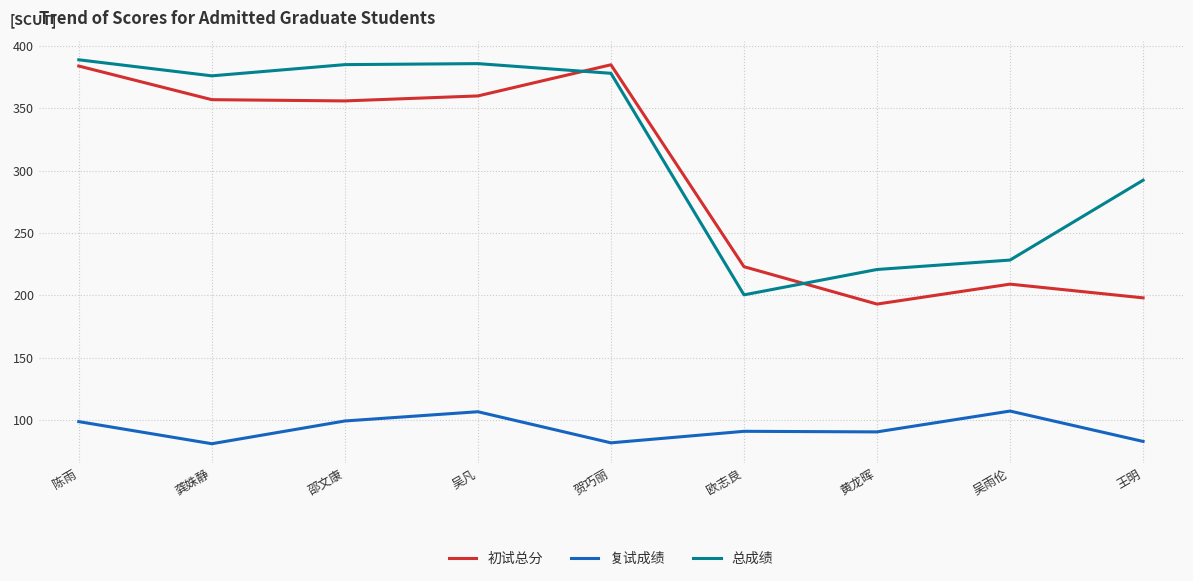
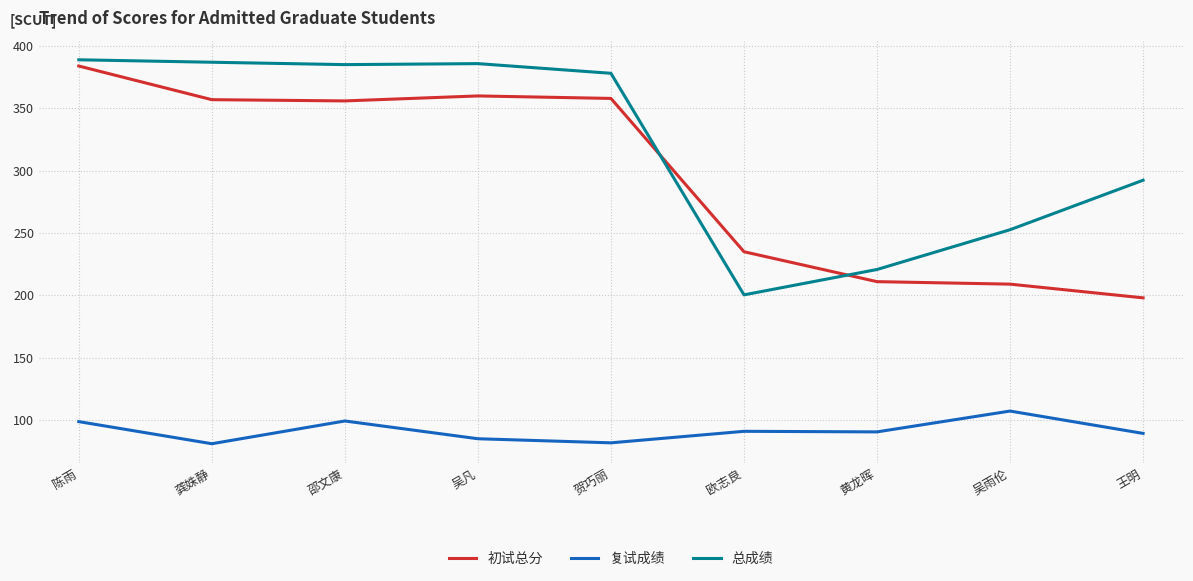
  {
    "初试总分": {
      "陈雨": 384,
      "龚姝静": 357,
      "邵文康": 356,
      "吴凡": 360,
-     "贺巧丽": 385,
-     "欧志良": 223,
-     "黄龙晖": 193,
+     "贺巧丽": 358,
+     "欧志良": 235,
+     "黄龙晖": 211,
      "吴雨伦": 209,
      "王明": 198
    },
    "复试成绩": {
      "陈雨": 99,
      "龚姝静": 81,
      "邵文康": 99,
-     "吴凡": 107,
+     "吴凡": 85,
      "贺巧丽": 82,
      "欧志良": 91,
      "黄龙晖": 90,
      "吴雨伦": 107,
-     "王明": 83
+     "王明": 89
    },
    "总成绩": {
      "陈雨": 389,
-     "龚姝静": 376,
+     "龚姝静": 387,
      "邵文康": 385,
      "吴凡": 386,
      "贺巧丽": 378,
      "欧志良": 200,
      "黄龙晖": 221,
-     "吴雨伦": 228,
+     "吴雨伦": 253,
      "王明": 292
    }
  }
